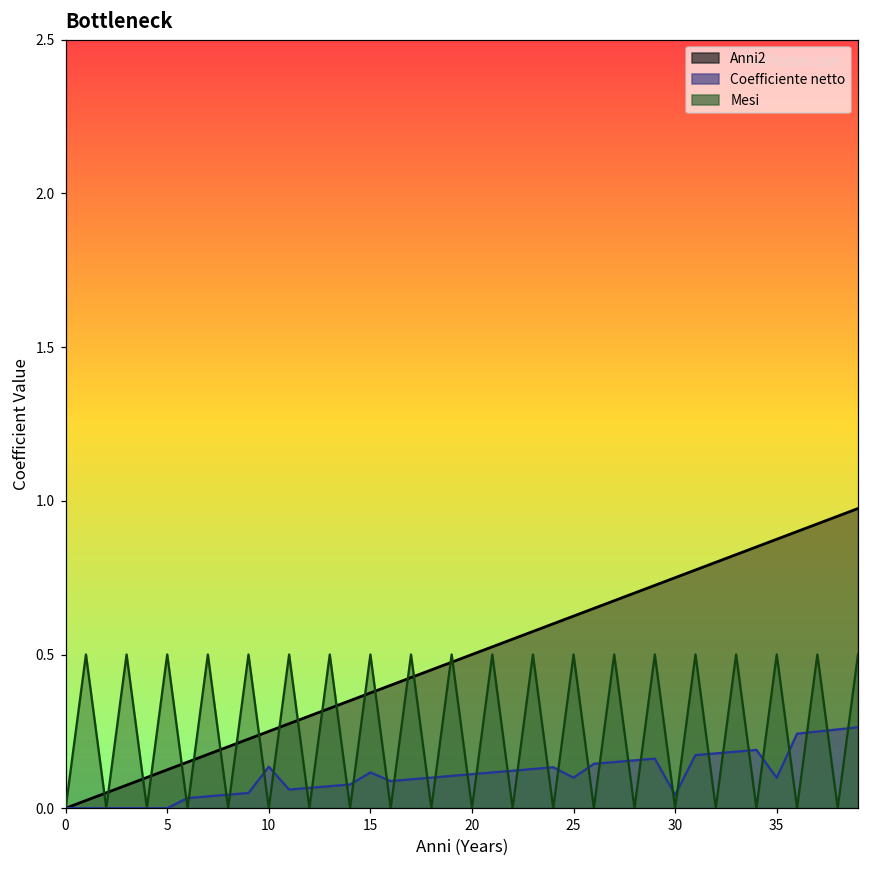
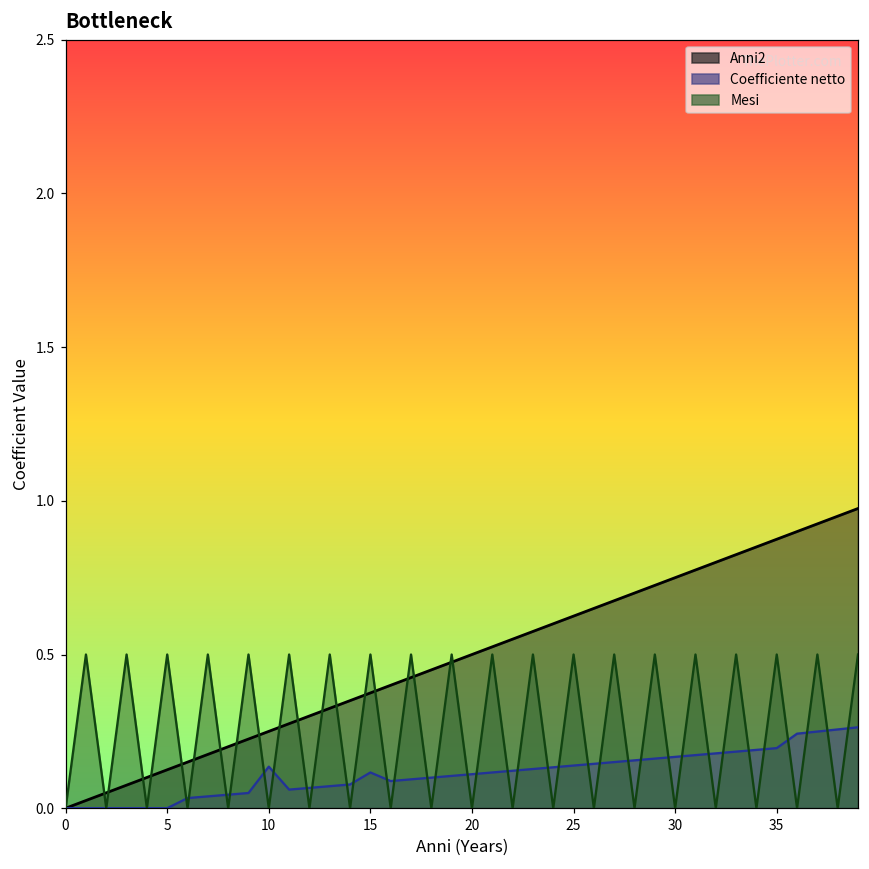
  {
    "Coefficiente netto": {
      "5": 0.00,
      "10": 0.14,
      "15": 0.12,
      "20": 0.11,
-     "25": 0.10,
-     "30": 0.04,
-     "35": 0.10
+     "25": 0.14,
+     "30": 0.17,
+     "35": 0.20
    }
  }
